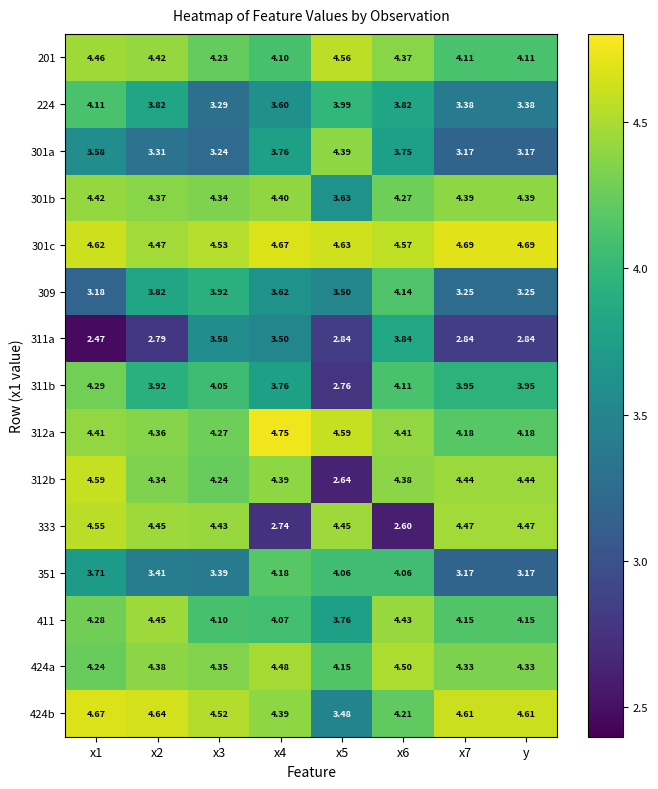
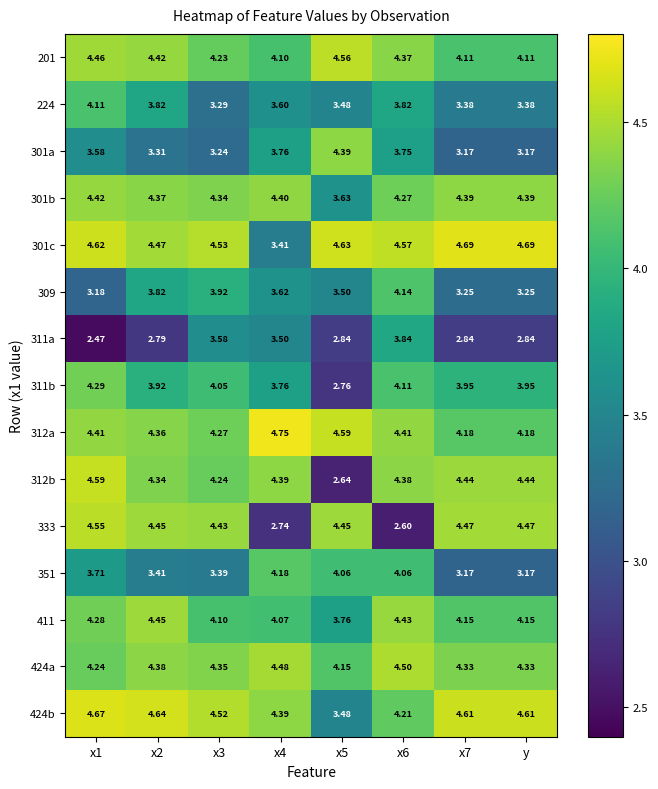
  {
    "201": {
      "x1": 4.46,
      "x2": 4.42,
      "x3": 4.23,
      "x4": 4.10,
      "x5": 4.56,
      "x6": 4.37,
      "x7": 4.11,
      "y": 4.11
    },
    "224": {
      "x1": 4.11,
      "x2": 3.82,
      "x3": 3.29,
      "x4": 3.60,
-     "x5": 3.99,
+     "x5": 3.48,
      "x6": 3.82,
      "x7": 3.38,
      "y": 3.38
    },
    "301a": {
      "x1": 3.58,
      "x2": 3.31,
      "x3": 3.24,
      "x4": 3.76,
      "x5": 4.39,
      "x6": 3.75,
      "x7": 3.17,
      "y": 3.17
    },
    "301b": {
      "x1": 4.42,
      "x2": 4.37,
      "x3": 4.34,
      "x4": 4.40,
      "x5": 3.63,
      "x6": 4.27,
      "x7": 4.39,
      "y": 4.39
    },
    "301c": {
      "x1": 4.62,
      "x2": 4.47,
      "x3": 4.53,
-     "x4": 4.67,
+     "x4": 3.41,
      "x5": 4.63,
      "x6": 4.57,
      "x7": 4.69,
      "y": 4.69
    },
    "309": {
      "x1": 3.18,
      "x2": 3.82,
      "x3": 3.92,
      "x4": 3.62,
      "x5": 3.50,
      "x6": 4.14,
      "x7": 3.25,
      "y": 3.25
    },
    "311a": {
      "x1": 2.47,
      "x2": 2.79,
      "x3": 3.58,
      "x4": 3.50,
      "x5": 2.84,
      "x6": 3.84,
      "x7": 2.84,
      "y": 2.84
    },
    "311b": {
      "x1": 4.29,
      "x2": 3.92,
      "x3": 4.05,
      "x4": 3.76,
      "x5": 2.76,
      "x6": 4.11,
      "x7": 3.95,
      "y": 3.95
    },
    "312a": {
      "x1": 4.41,
      "x2": 4.36,
      "x3": 4.27,
      "x4": 4.75,
      "x5": 4.59,
      "x6": 4.41,
      "x7": 4.18,
      "y": 4.18
    },
    "312b": {
      "x1": 4.59,
      "x2": 4.34,
      "x3": 4.24,
      "x4": 4.39,
      "x5": 2.64,
      "x6": 4.38,
      "x7": 4.44,
      "y": 4.44
    },
    "333": {
      "x1": 4.55,
      "x2": 4.45,
      "x3": 4.43,
      "x4": 2.74,
      "x5": 4.45,
      "x6": 2.60,
      "x7": 4.47,
      "y": 4.47
    },
    "351": {
      "x1": 3.71,
      "x2": 3.41,
      "x3": 3.39,
      "x4": 4.18,
      "x5": 4.06,
      "x6": 4.06,
      "x7": 3.17,
      "y": 3.17
    },
    "411": {
      "x1": 4.28,
      "x2": 4.45,
      "x3": 4.10,
      "x4": 4.07,
      "x5": 3.76,
      "x6": 4.43,
      "x7": 4.15,
      "y": 4.15
    },
    "424a": {
      "x1": 4.24,
      "x2": 4.38,
      "x3": 4.35,
      "x4": 4.48,
      "x5": 4.15,
      "x6": 4.50,
      "x7": 4.33,
      "y": 4.33
    },
    "424b": {
      "x1": 4.67,
      "x2": 4.64,
      "x3": 4.52,
      "x4": 4.39,
      "x5": 3.48,
      "x6": 4.21,
      "x7": 4.61,
      "y": 4.61
    }
  }
